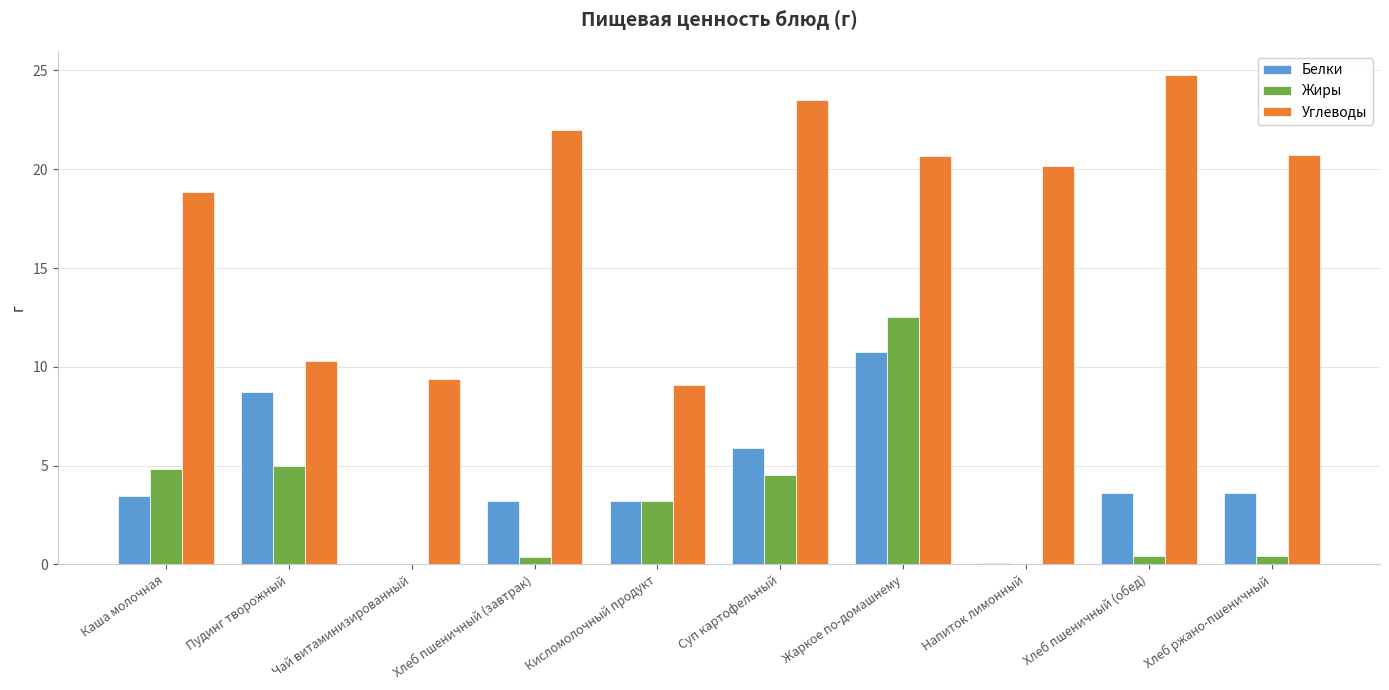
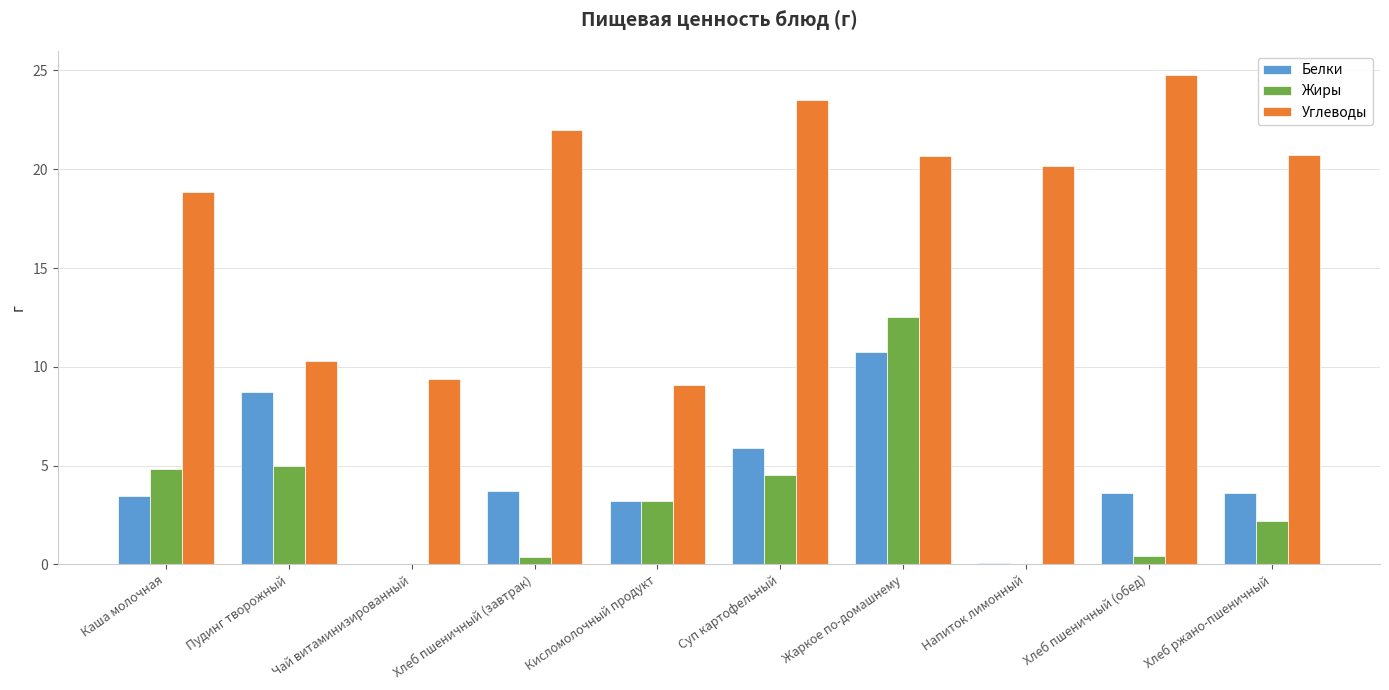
  {
    "Белки": {
      "Каша молочная": 3.5,
      "Пудинг творожный": 8.7,
      "Чай витаминизированный": 0.0,
-     "Хлеб пшеничный (завтрак)": 3.2,
+     "Хлеб пшеничный (завтрак)": 3.7,
      "Кисломолочный продукт": 3.2,
      "Суп картофельный": 5.9,
      "Жаркое по-домашнему": 10.7,
      "Хлеб пшеничный (обед)": 3.6,
      "Хлеб ржано-пшеничный": 3.6
    },
    "Жиры": {
      "Каша молочная": 4.8,
      "Пудинг творожный": 5.0,
      "Чай витаминизированный": 0.0,
      "Хлеб пшеничный (завтрак)": 0.4,
      "Кисломолочный продукт": 3.2,
      "Суп картофельный": 4.6,
      "Жаркое по-домашнему": 12.5,
      "Хлеб пшеничный (обед)": 0.5,
-     "Хлеб ржано-пшеничный": 0.5
+     "Хлеб ржано-пшеничный": 2.2
    },
    "Углеводы": {
      "Каша молочная": 18.8,
      "Пудинг творожный": 10.3,
      "Чай витаминизированный": 9.4,
      "Хлеб пшеничный (завтрак)": 22.0,
      "Кисломолочный продукт": 9.1,
      "Суп картофельный": 23.5,
      "Жаркое по-домашнему": 20.7,
      "Напиток лимонный": 20.2,
      "Хлеб пшеничный (обед)": 24.8,
      "Хлеб ржано-пшеничный": 20.7
    }
  }
